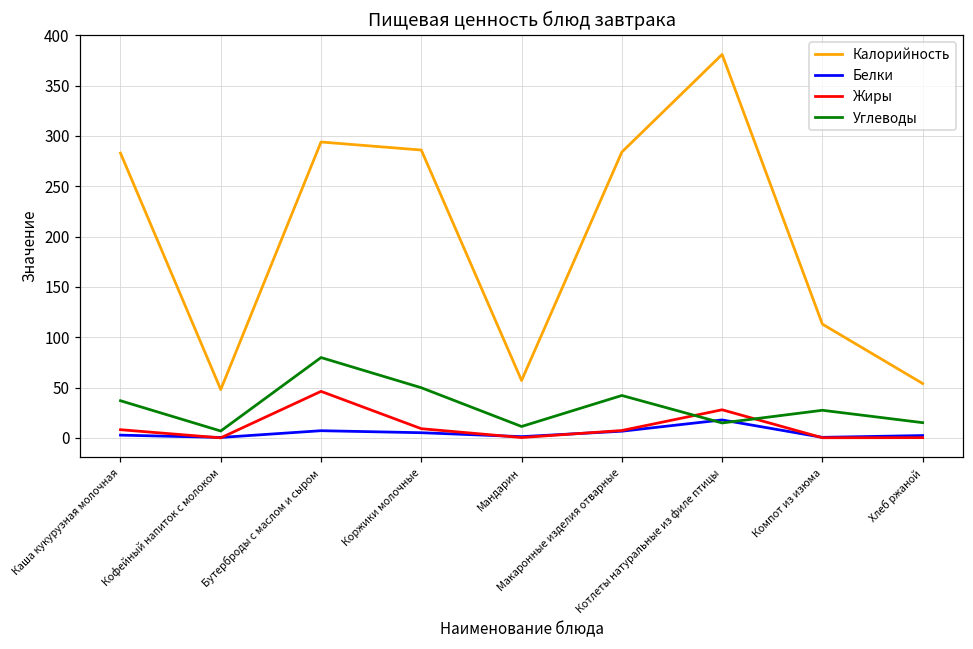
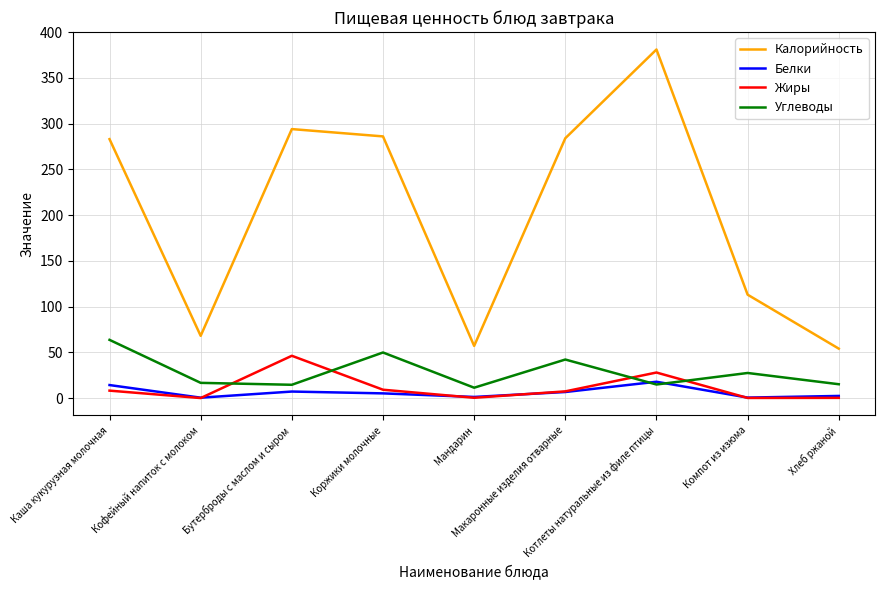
  {
    "Калорийность": {
      "Каша кукурузная молочная": 280,
-     "Кофейный напиток с молоком": 50,
+     "Кофейный напиток с молоком": 70,
      "Бутерброды с маслом и сыром": 290,
      "Коржики молочные": 290,
      "Мандарин": 60,
      "Макаронные изделия отварные": 280,
      "Котлеты натуральные из филе птицы": 380,
      "Компот из изюма": 110,
      "Хлеб ржаной": 50
    },
    "Белки": {
-     "Каша кукурузная молочная": 0,
+     "Каша кукурузная молочная": 10,
      "Бутерброды с маслом и сыром": 10,
      "Коржики молочные": 10,
      "Котлеты натуральные из филе птицы": 20
    },
    "Жиры": {
      "Каша кукурузная молочная": 10,
      "Бутерброды с маслом и сыром": 50,
      "Коржики молочные": 10,
      "Котлеты натуральные из филе птицы": 30
    },
    "Углеводы": {
-     "Каша кукурузная молочная": 40,
-     "Кофейный напиток с молоком": 10,
-     "Бутерброды с маслом и сыром": 80,
+     "Каша кукурузная молочная": 60,
+     "Кофейный напиток с молоком": 20,
+     "Бутерброды с маслом и сыром": 10,
      "Коржики молочные": 50,
      "Мандарин": 10,
      "Макаронные изделия отварные": 40,
      "Котлеты натуральные из филе птицы": 10,
      "Компот из изюма": 30,
      "Хлеб ржаной": 20
    }
  }
